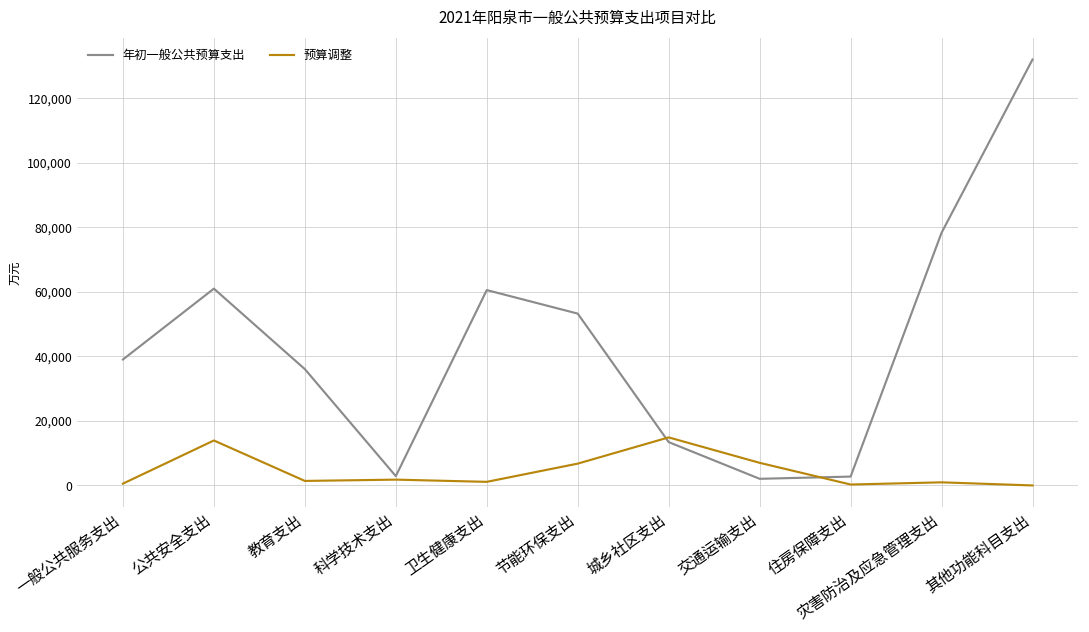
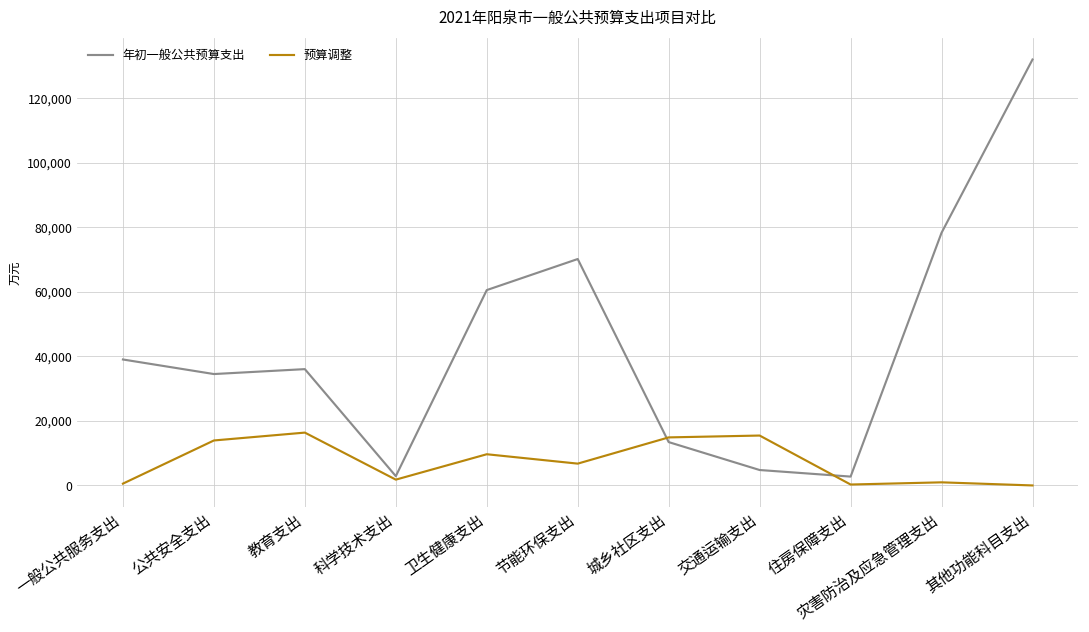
  {
    "年初一般公共预算支出": {
      "一般公共服务支出": "39,000",
-     "公共安全支出": "61,000",
+     "公共安全支出": "35,000",
      "教育支出": "36,000",
      "科学技术支出": "3,000",
      "卫生健康支出": "61,000",
-     "节能环保支出": "53,000",
+     "节能环保支出": "70,000",
      "城乡社区支出": "13,000",
-     "交通运输支出": "2,000",
+     "交通运输支出": "5,000",
      "住房保障支出": "3,000",
      "灾害防治及应急管理支出": "78,000",
      "其他功能科目支出": "132,000"
    },
    "预算调整": {
      "一般公共服务支出": "1,000",
      "公共安全支出": "14,000",
-     "教育支出": "1,000",
+     "教育支出": "16,000",
      "科学技术支出": "2,000",
-     "卫生健康支出": "1,000",
+     "卫生健康支出": "10,000",
      "节能环保支出": "7,000",
      "城乡社区支出": "15,000",
-     "交通运输支出": "7,000",
+     "交通运输支出": "15,000",
      "住房保障支出": "0",
      "灾害防治及应急管理支出": "1,000",
      "其他功能科目支出": "0"
    }
  }
